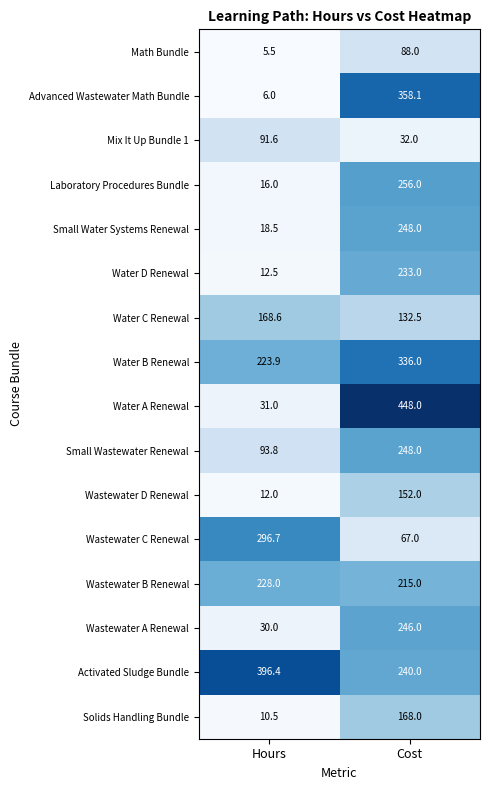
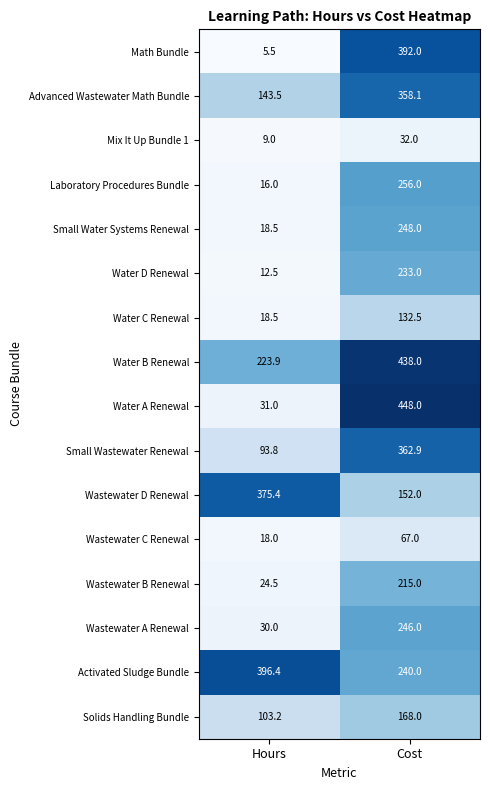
  {
    "Math Bundle": {
      "Hours": 5.5,
-     "Cost": 88.0
+     "Cost": 392.0
    },
    "Advanced Wastewater Math Bundle": {
-     "Hours": 6.0,
+     "Hours": 143.5,
      "Cost": 358.1
    },
    "Mix It Up Bundle 1": {
-     "Hours": 91.6,
+     "Hours": 9.0,
      "Cost": 32.0
    },
    "Laboratory Procedures Bundle": {
      "Hours": 16.0,
      "Cost": 256.0
    },
    "Small Water Systems Renewal": {
      "Hours": 18.5,
      "Cost": 248.0
    },
    "Water D Renewal": {
      "Hours": 12.5,
      "Cost": 233.0
    },
    "Water C Renewal": {
-     "Hours": 168.6,
+     "Hours": 18.5,
      "Cost": 132.5
    },
    "Water B Renewal": {
      "Hours": 223.9,
-     "Cost": 336.0
+     "Cost": 438.0
    },
    "Water A Renewal": {
      "Hours": 31.0,
      "Cost": 448.0
    },
    "Small Wastewater Renewal": {
      "Hours": 93.8,
-     "Cost": 248.0
+     "Cost": 362.9
    },
    "Wastewater D Renewal": {
-     "Hours": 12.0,
+     "Hours": 375.4,
      "Cost": 152.0
    },
    "Wastewater C Renewal": {
-     "Hours": 296.7,
+     "Hours": 18.0,
      "Cost": 67.0
    },
    "Wastewater B Renewal": {
-     "Hours": 228.0,
+     "Hours": 24.5,
      "Cost": 215.0
    },
    "Wastewater A Renewal": {
      "Hours": 30.0,
      "Cost": 246.0
    },
    "Activated Sludge Bundle": {
      "Hours": 396.4,
      "Cost": 240.0
    },
    "Solids Handling Bundle": {
-     "Hours": 10.5,
+     "Hours": 103.2,
      "Cost": 168.0
    }
  }
